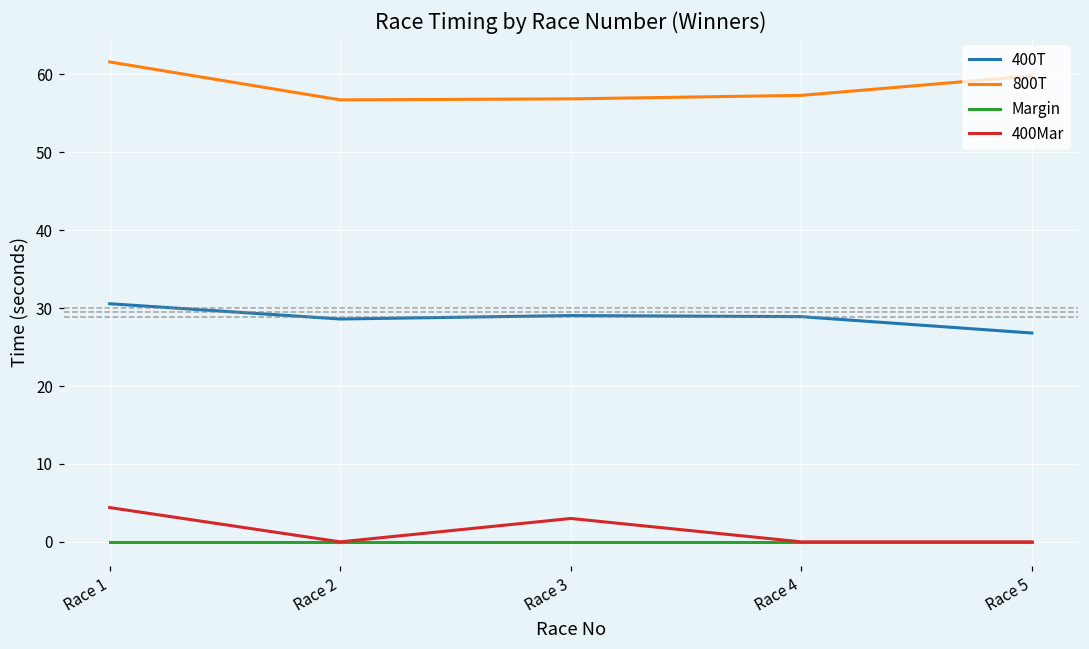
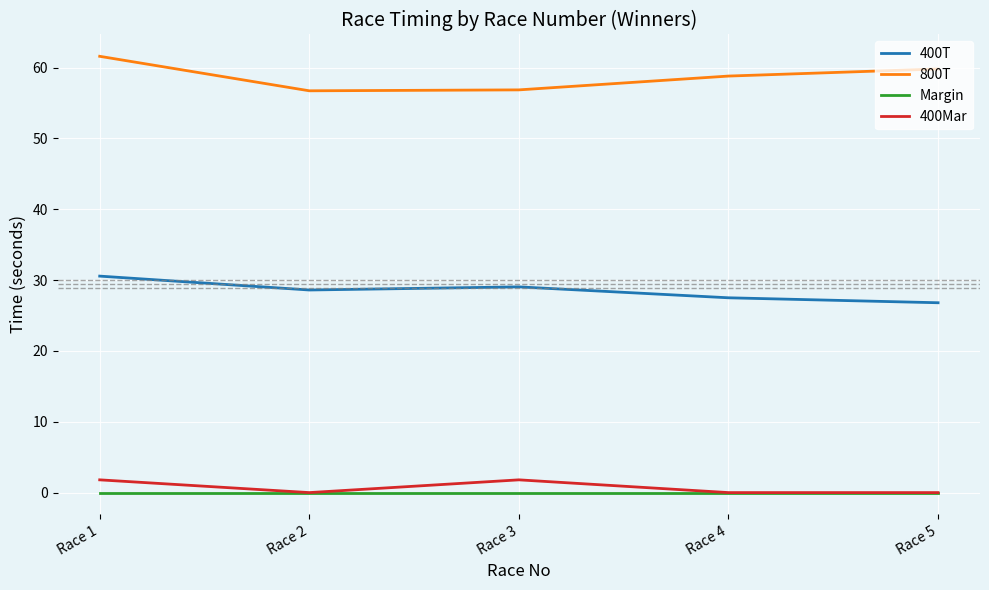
  {
    "400T": {
      "Race 1": 31,
      "Race 2": 29,
      "Race 3": 29,
-     "Race 4": 29,
+     "Race 4": 28,
      "Race 5": 27
    },
    "800T": {
      "Race 1": 62,
      "Race 2": 57,
      "Race 3": 57,
-     "Race 4": 57
+     "Race 4": 59
    },
    "Margin": {
      "Race 1": 0,
      "Race 3": 0
    },
    "400Mar": {
-     "Race 1": 4,
-     "Race 3": 3
+     "Race 1": 2,
+     "Race 3": 2
    }
  }
